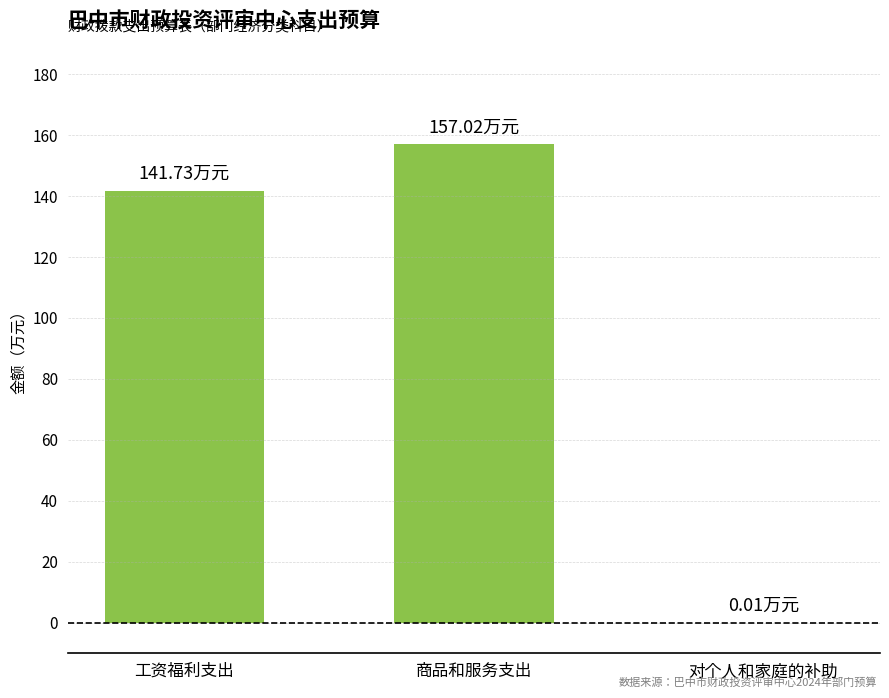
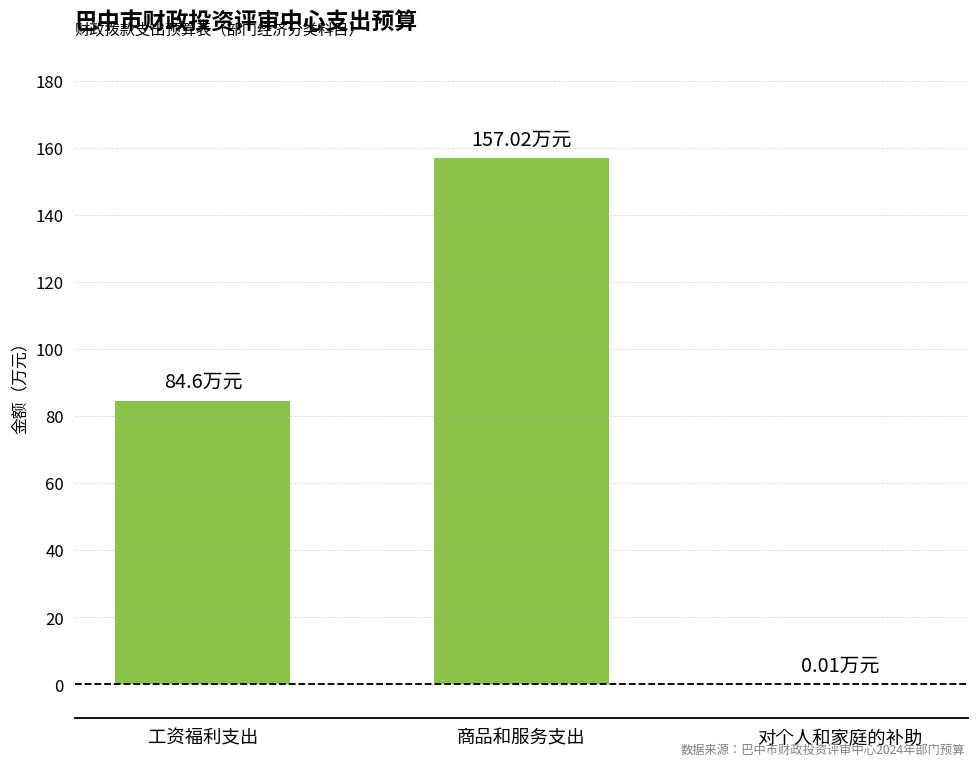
  {
-   "工资福利支出": 141.73,
+   "工资福利支出": 84.6,
    "商品和服务支出": 157.02,
    "对个人和家庭的补助": 0.01
  }
